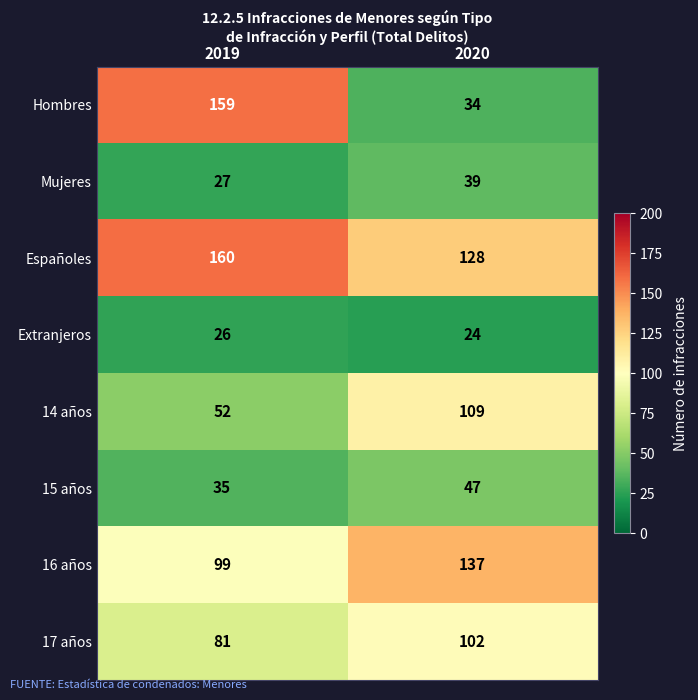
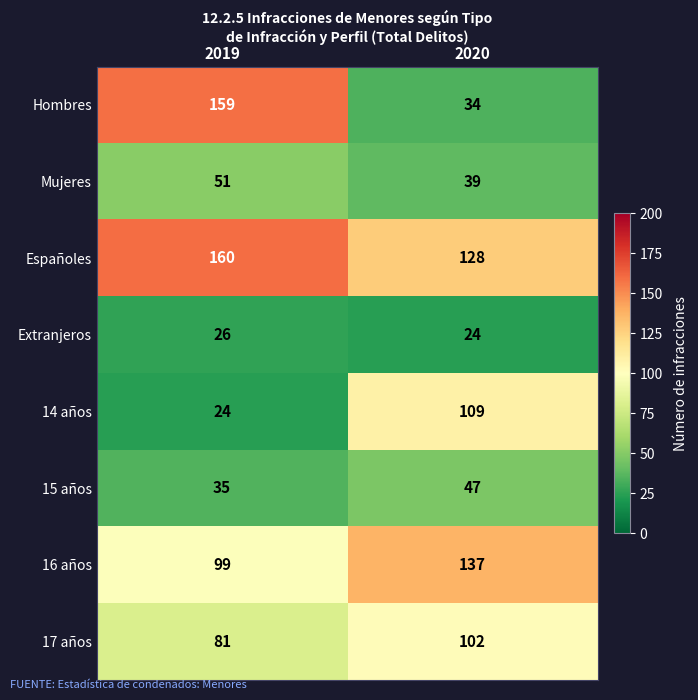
  {
    "Hombres": {
      "2019": 159,
      "2020": 34
    },
    "Mujeres": {
-     "2019": 27,
+     "2019": 51,
      "2020": 39
    },
    "Españoles": {
      "2019": 160,
      "2020": 128
    },
    "Extranjeros": {
      "2019": 26,
      "2020": 24
    },
    "14 años": {
-     "2019": 52,
+     "2019": 24,
      "2020": 109
    },
    "15 años": {
      "2019": 35,
      "2020": 47
    },
    "16 años": {
      "2019": 99,
      "2020": 137
    },
    "17 años": {
      "2019": 81,
      "2020": 102
    }
  }
